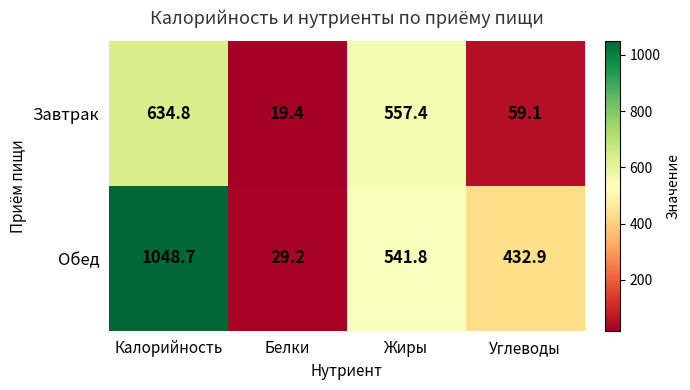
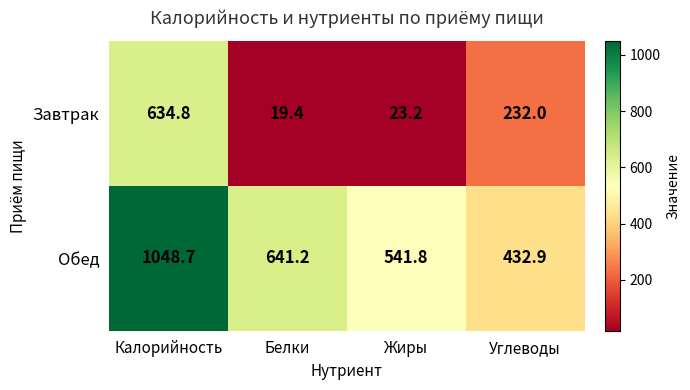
  {
    "Завтрак": {
      "Калорийность": 634.8,
      "Белки": 19.4,
-     "Жиры": 557.4,
-     "Углеводы": 59.1
+     "Жиры": 23.2,
+     "Углеводы": 232.0
    },
    "Обед": {
      "Калорийность": 1048.7,
-     "Белки": 29.2,
+     "Белки": 641.2,
      "Жиры": 541.8,
      "Углеводы": 432.9
    }
  }
